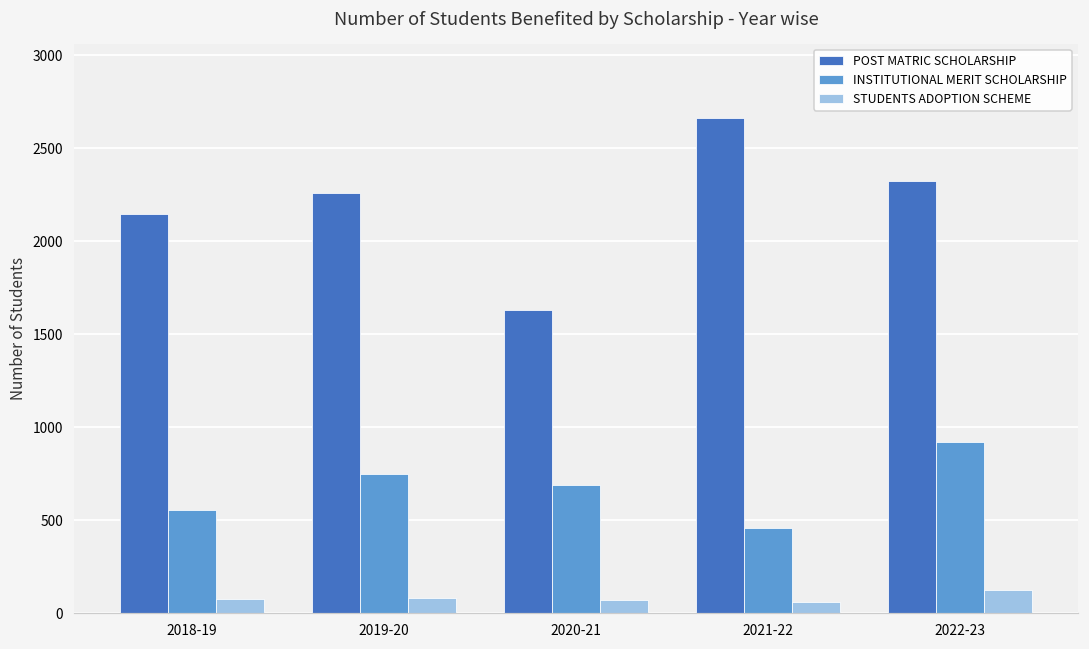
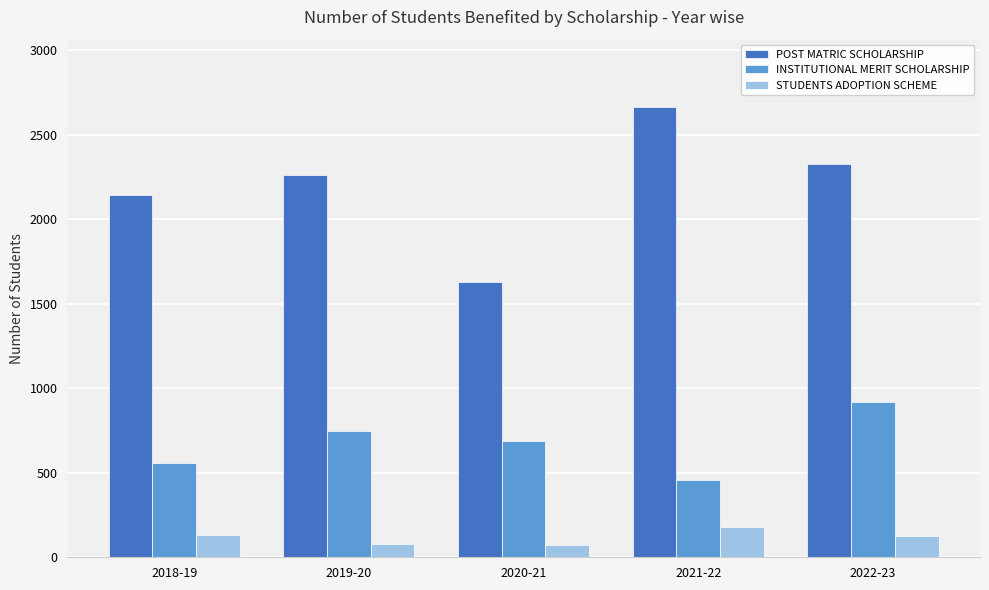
  {
    "STUDENTS ADOPTION SCHEME": {
-     "2018-19": 80,
+     "2018-19": 130,
      "2019-20": 80,
      "2020-21": 70,
-     "2021-22": 60,
+     "2021-22": 180,
      "2022-23": 130
    }
  }
